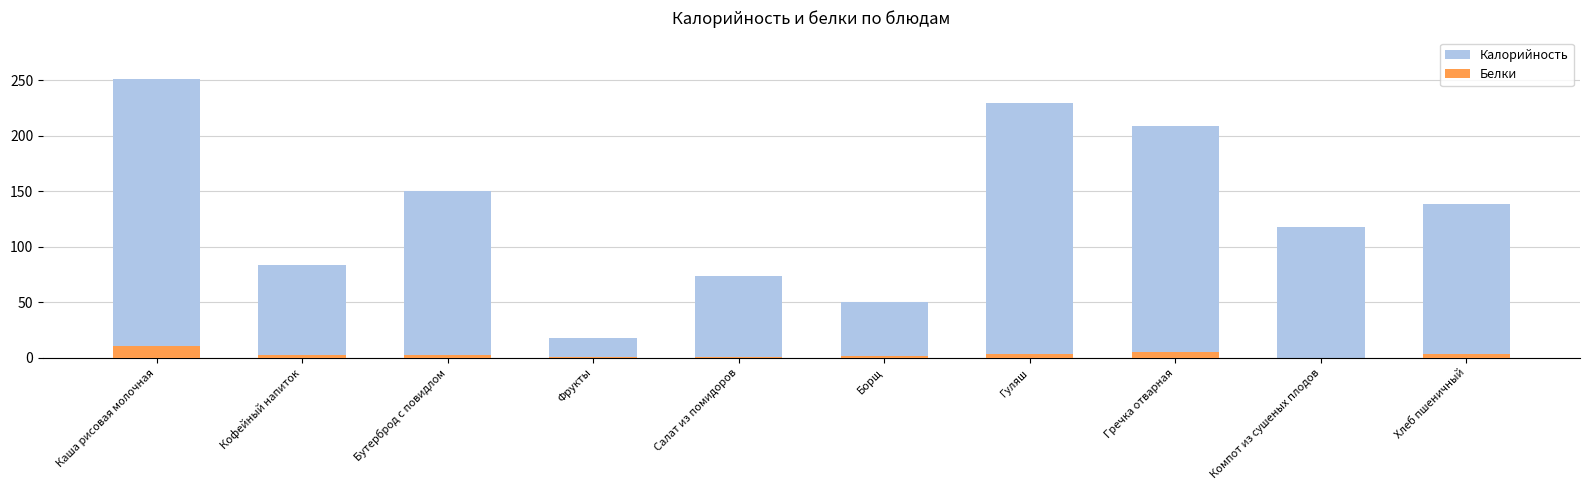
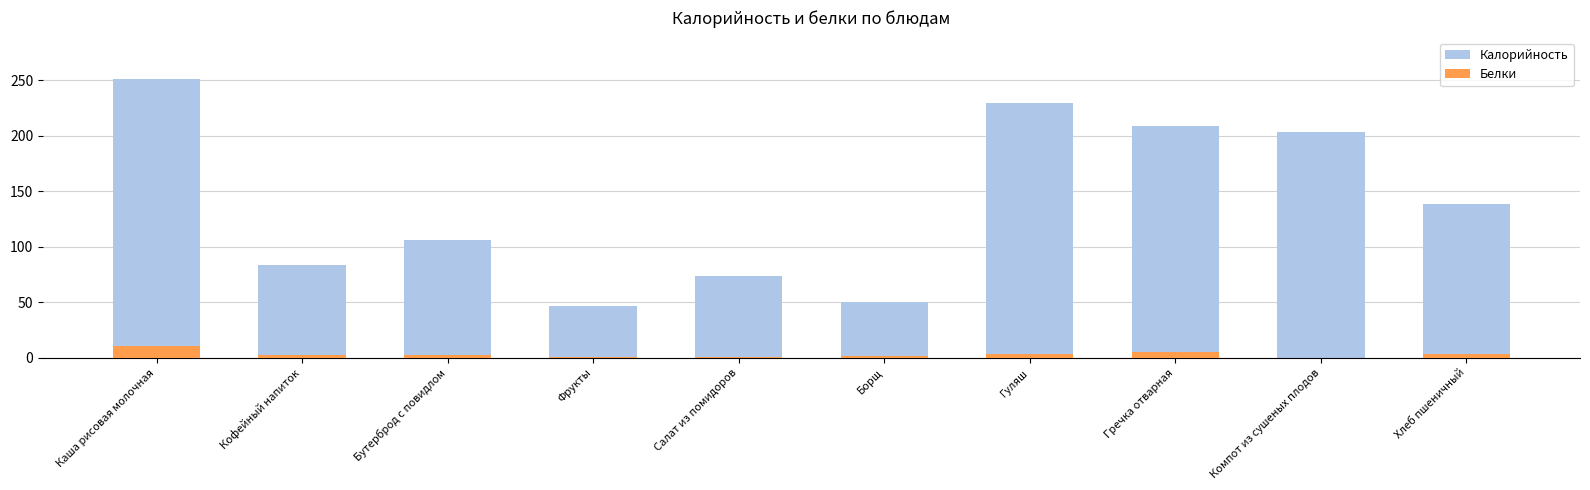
  {
    "Калорийность": {
      "Каша рисовая молочная": 251,
      "Кофейный напиток": 83,
-     "Бутерброд с повидлом": 150,
-     "Фрукты": 18,
+     "Бутерброд с повидлом": 106,
+     "Фрукты": 47,
      "Салат из помидоров": 74,
      "Борщ": 50,
      "Гуляш": 230,
      "Гречка отварная": 209,
-     "Компот из сушеных плодов": 118,
+     "Компот из сушеных плодов": 203,
      "Хлеб пшеничный": 139
    }
  }
